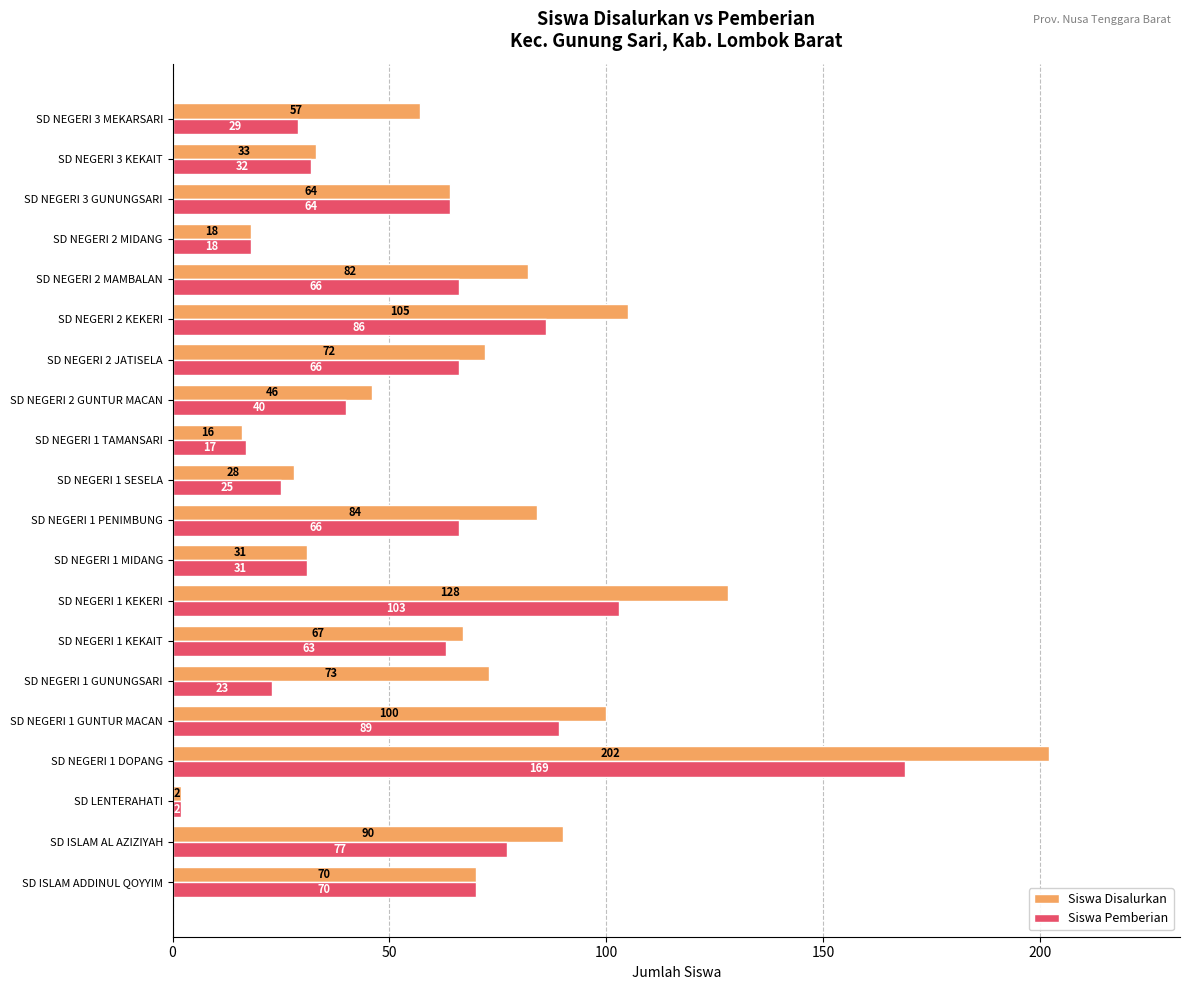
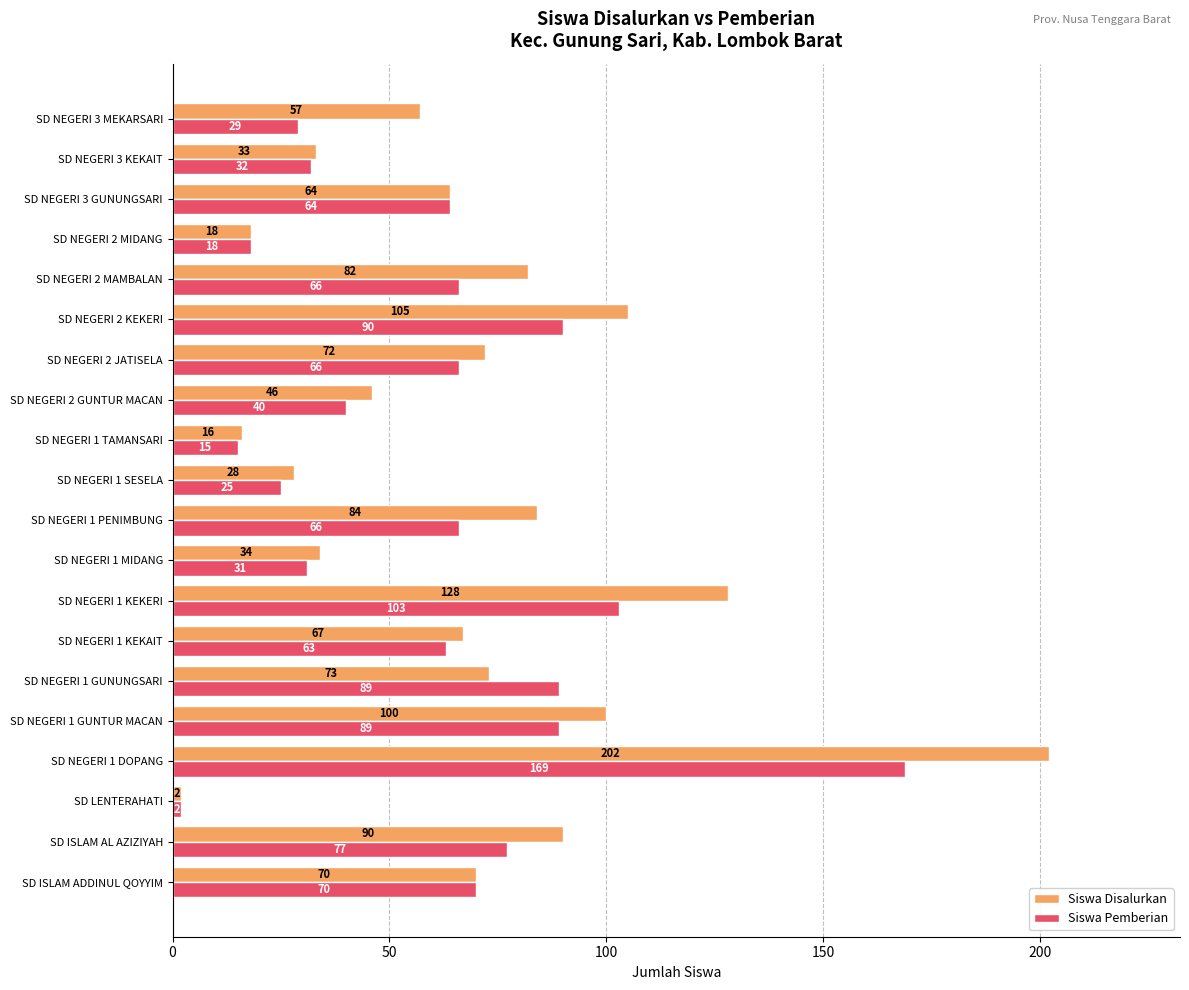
  {
    "Siswa Disalurkan": {
      "SD NEGERI 3 MEKARSARI": 57,
      "SD NEGERI 3 KEKAIT": 33,
      "SD NEGERI 3 GUNUNGSARI": 64,
      "SD NEGERI 2 MIDANG": 18,
      "SD NEGERI 2 MAMBALAN": 82,
      "SD NEGERI 2 KEKERI": 105,
      "SD NEGERI 2 JATISELA": 72,
      "SD NEGERI 2 GUNTUR MACAN": 46,
      "SD NEGERI 1 TAMANSARI": 16,
      "SD NEGERI 1 SESELA": 28,
      "SD NEGERI 1 PENIMBUNG": 84,
-     "SD NEGERI 1 MIDANG": 31,
+     "SD NEGERI 1 MIDANG": 34,
      "SD NEGERI 1 KEKERI": 128,
      "SD NEGERI 1 KEKAIT": 67,
      "SD NEGERI 1 GUNUNGSARI": 73,
      "SD NEGERI 1 GUNTUR MACAN": 100,
      "SD NEGERI 1 DOPANG": 202,
      "SD LENTERAHATI": 2,
      "SD ISLAM AL AZIZIYAH": 90,
      "SD ISLAM ADDINUL QOYYIM": 70
    },
    "Siswa Pemberian": {
      "SD NEGERI 3 MEKARSARI": 29,
      "SD NEGERI 3 KEKAIT": 32,
      "SD NEGERI 3 GUNUNGSARI": 64,
      "SD NEGERI 2 MIDANG": 18,
      "SD NEGERI 2 MAMBALAN": 66,
-     "SD NEGERI 2 KEKERI": 86,
+     "SD NEGERI 2 KEKERI": 90,
      "SD NEGERI 2 JATISELA": 66,
      "SD NEGERI 2 GUNTUR MACAN": 40,
-     "SD NEGERI 1 TAMANSARI": 17,
+     "SD NEGERI 1 TAMANSARI": 15,
      "SD NEGERI 1 SESELA": 25,
      "SD NEGERI 1 PENIMBUNG": 66,
      "SD NEGERI 1 MIDANG": 31,
      "SD NEGERI 1 KEKERI": 103,
      "SD NEGERI 1 KEKAIT": 63,
-     "SD NEGERI 1 GUNUNGSARI": 23,
+     "SD NEGERI 1 GUNUNGSARI": 89,
      "SD NEGERI 1 GUNTUR MACAN": 89,
      "SD NEGERI 1 DOPANG": 169,
      "SD LENTERAHATI": 2,
      "SD ISLAM AL AZIZIYAH": 77,
      "SD ISLAM ADDINUL QOYYIM": 70
    }
  }
